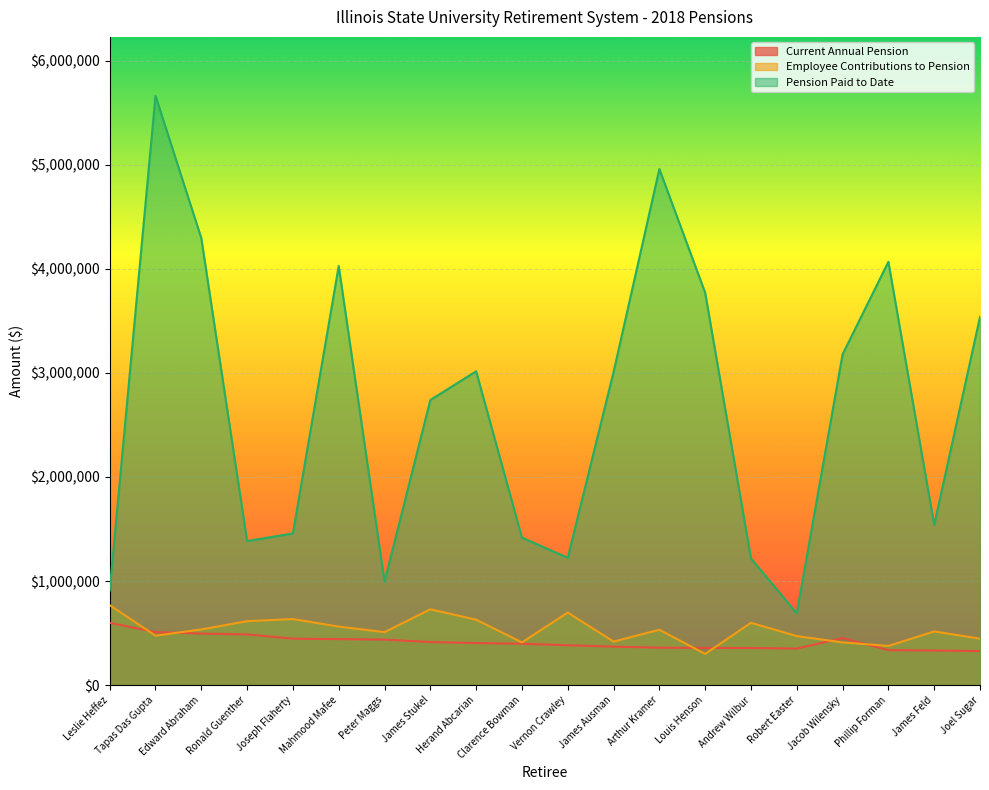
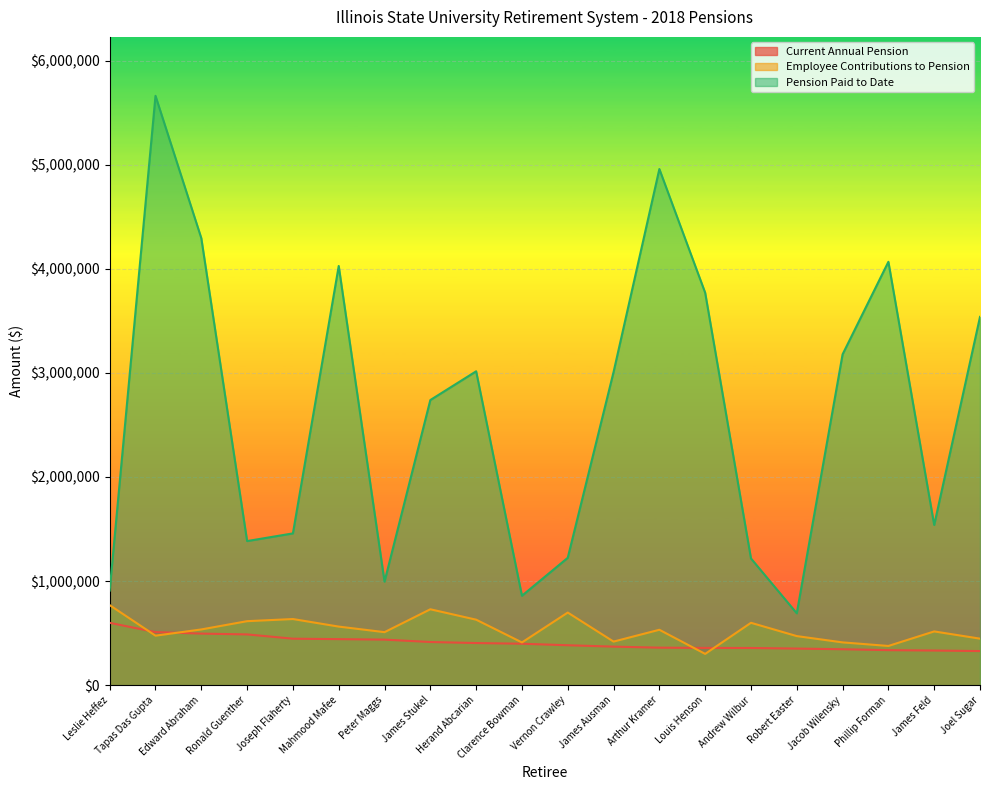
  {
    "Current Annual Pension": {
      "Leslie Heffez": "$600,000",
      "Tapas Das Gupta": "$510,000",
      "Edward Abraham": "$500,000",
      "Ronald Guenther": "$490,000",
      "Joseph Flaherty": "$450,000",
      "Mahmood Mafee": "$440,000",
      "Peter Maggs": "$440,000",
      "James Stukel": "$410,000",
      "Herand Abcarian": "$400,000",
      "Vernon Crawley": "$380,000",
      "James Ausman": "$370,000",
      "Arthur Kramer": "$360,000",
      "Louis Henson": "$360,000",
      "Andrew Wilbur": "$360,000",
      "Robert Easter": "$350,000",
-     "Jacob Wilensky": "$450,000",
+     "Jacob Wilensky": "$340,000",
      "Phillip Forman": "$340,000",
      "James Feld": "$330,000",
      "Joel Sugar": "$330,000"
    },
    "Employee Contributions to Pension": {
      "Leslie Heffez": "$770,000",
      "Tapas Das Gupta": "$480,000",
      "Edward Abraham": "$540,000",
      "Ronald Guenther": "$610,000",
      "Joseph Flaherty": "$640,000",
      "Mahmood Mafee": "$560,000",
      "Peter Maggs": "$510,000",
      "James Stukel": "$730,000",
      "Herand Abcarian": "$630,000",
      "Vernon Crawley": "$700,000",
      "James Ausman": "$420,000",
      "Arthur Kramer": "$530,000",
      "Louis Henson": "$300,000",
      "Andrew Wilbur": "$600,000",
      "Robert Easter": "$470,000",
      "Jacob Wilensky": "$410,000",
      "Phillip Forman": "$380,000",
      "James Feld": "$520,000",
      "Joel Sugar": "$450,000"
    },
    "Pension Paid to Date": {
      "Leslie Heffez": "$910,000",
      "Tapas Das Gupta": "$5,660,000",
      "Edward Abraham": "$4,300,000",
      "Ronald Guenther": "$1,380,000",
      "Joseph Flaherty": "$1,460,000",
      "Mahmood Mafee": "$4,030,000",
      "Peter Maggs": "$990,000",
      "James Stukel": "$2,740,000",
      "Herand Abcarian": "$3,020,000",
-     "Clarence Bowman": "$1,420,000",
+     "Clarence Bowman": "$860,000",
      "Vernon Crawley": "$1,220,000",
      "James Ausman": "$3,010,000",
      "Arthur Kramer": "$4,960,000",
      "Louis Henson": "$3,770,000",
      "Andrew Wilbur": "$1,220,000",
      "Robert Easter": "$690,000",
      "Jacob Wilensky": "$3,180,000",
      "Phillip Forman": "$4,070,000",
      "James Feld": "$1,540,000",
      "Joel Sugar": "$3,540,000"
    }
  }
